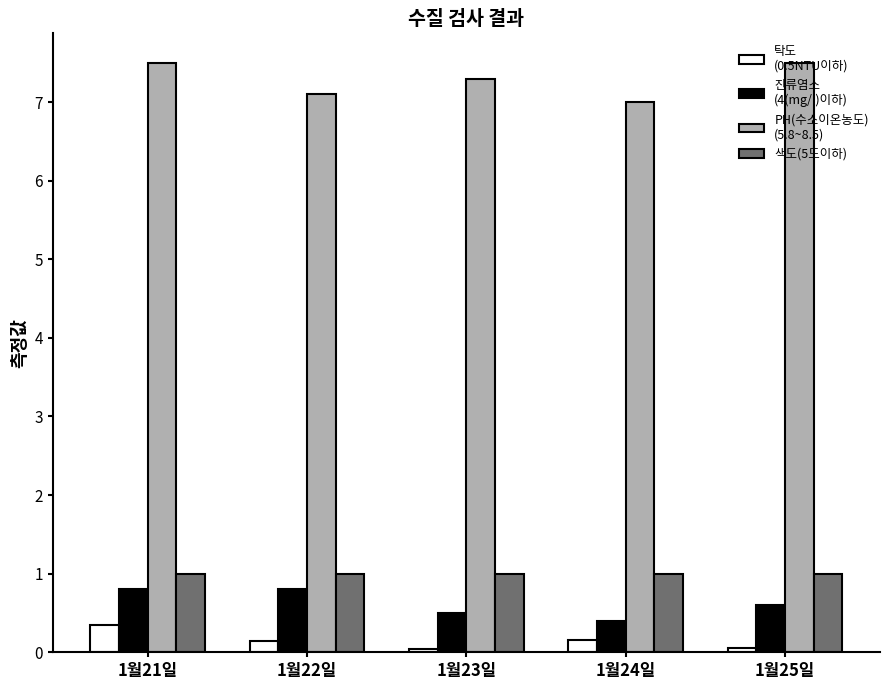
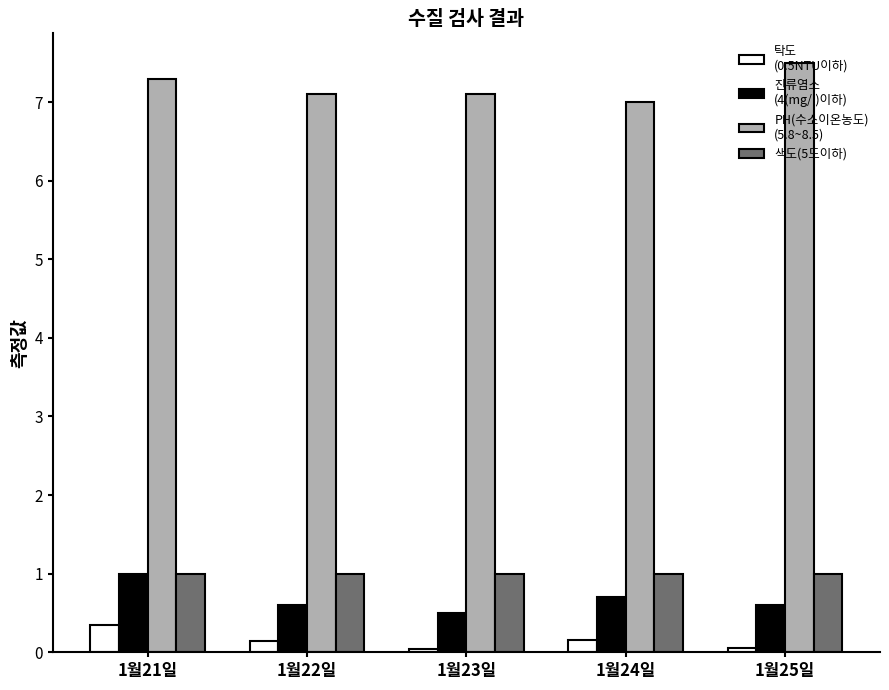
  {
    "탁도 (0.5NTU이하)": {
      "1월21일": 0.4,
      "1월22일": 0.1,
      "1월23일": 0.0,
      "1월24일": 0.2,
      "1월25일": 0.1
    },
    "잔류염소 (4(mg/l)이하)": {
-     "1월21일": 0.8,
-     "1월22일": 0.8,
+     "1월21일": 1.0,
+     "1월22일": 0.6,
      "1월23일": 0.5,
-     "1월24일": 0.4,
+     "1월24일": 0.7,
      "1월25일": 0.6
    },
    "PH(수소이온농도) (5.8~8.5)": {
-     "1월21일": 7.5,
+     "1월21일": 7.3,
      "1월22일": 7.1,
-     "1월23일": 7.3,
+     "1월23일": 7.1,
      "1월24일": 7.0,
      "1월25일": 7.5
    },
    "색도(5도이하)": {
      "1월21일": 1.0,
      "1월22일": 1.0,
      "1월23일": 1.0,
      "1월24일": 1.0,
      "1월25일": 1.0
    }
  }
